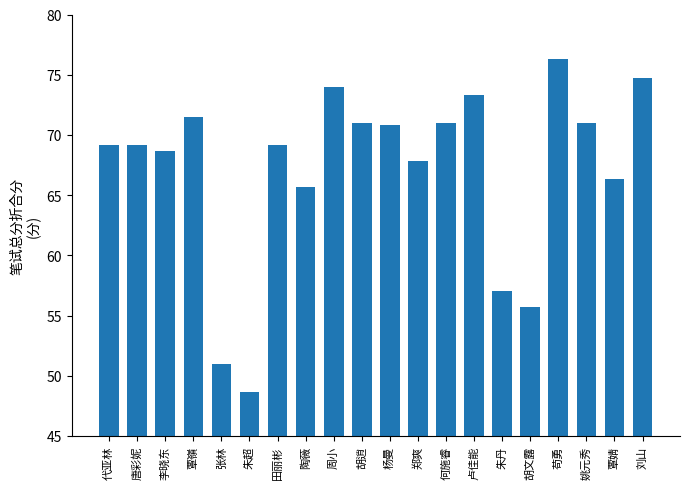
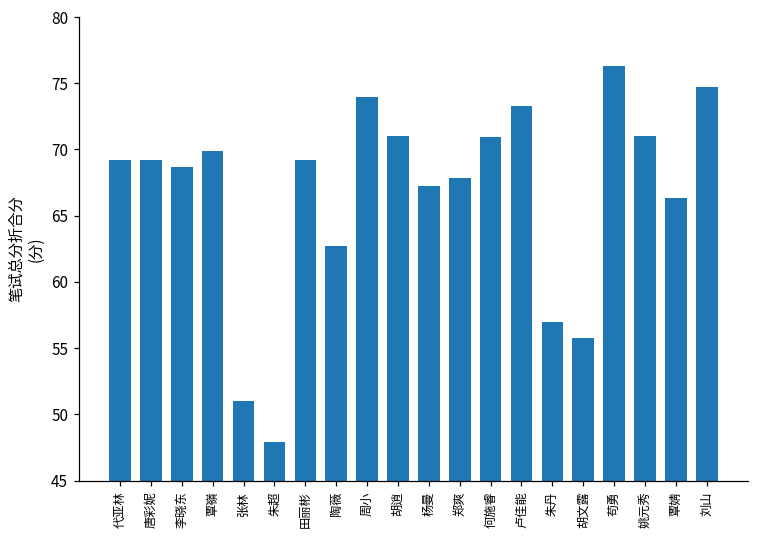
  {
    "代亚林": 69.2,
    "唐彩妮": 69.2,
    "李晓东": 68.7,
-   "覃嶺": 71.5,
+   "覃嶺": 69.9,
    "张林": 51.0,
-   "朱超": 48.7,
+   "朱超": 47.9,
    "田丽彬": 69.2,
-   "陶薇": 65.7,
+   "陶薇": 62.7,
    "周小": 74.0,
    "胡逍": 71.0,
-   "杨曼": 70.8,
+   "杨曼": 67.3,
    "郑爽": 67.8,
    "何施睿": 71.0,
    "卢佳能": 73.3,
    "朱丹": 57.0,
    "胡文露": 55.7,
    "苟勇": 76.3,
    "姚元秀": 71.0,
    "覃婧": 66.3,
    "刘山": 74.7
  }
